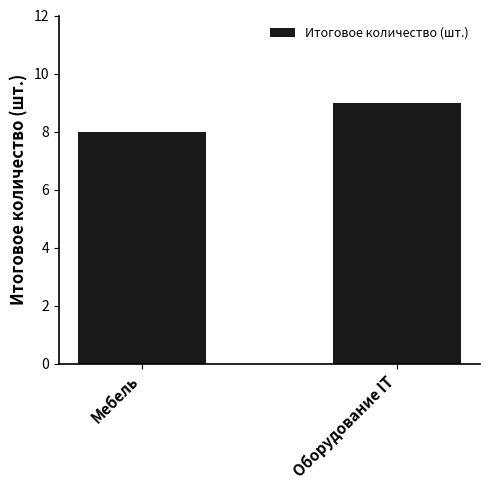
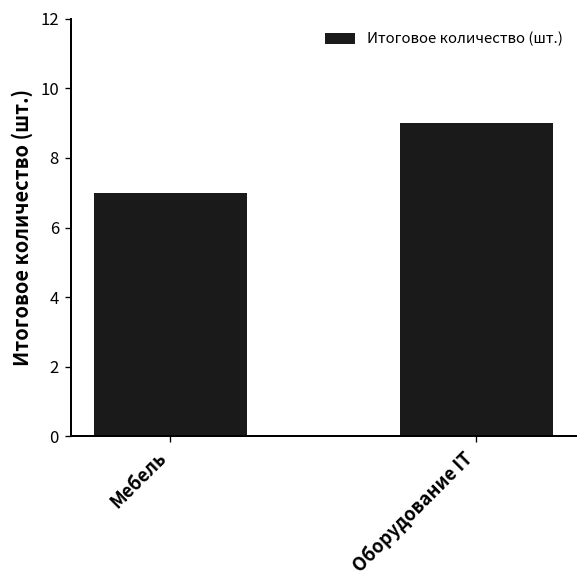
  {
-   "Мебель": 8,
+   "Мебель": 7,
    "Оборудование IT": 9
  }
